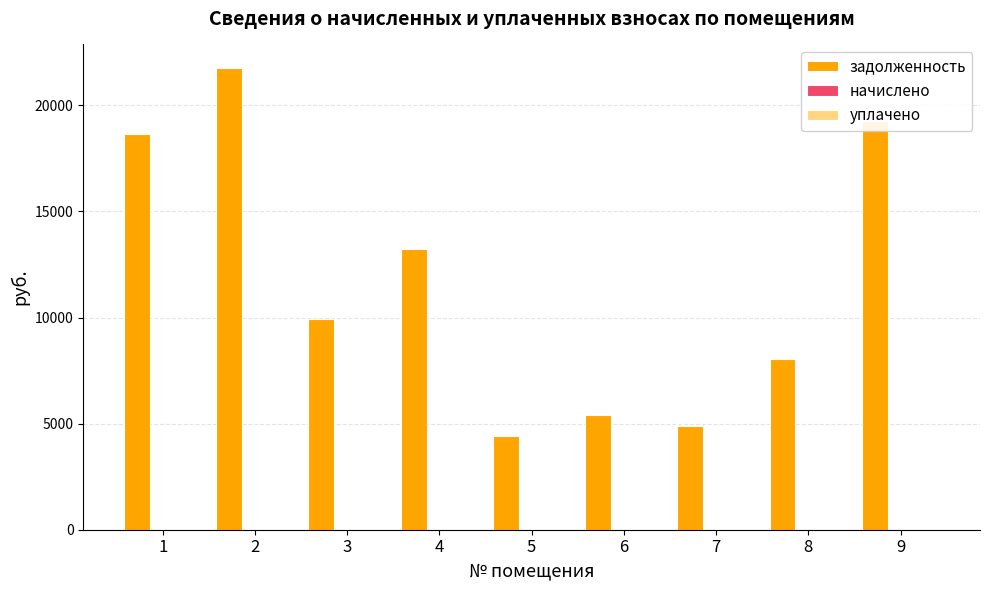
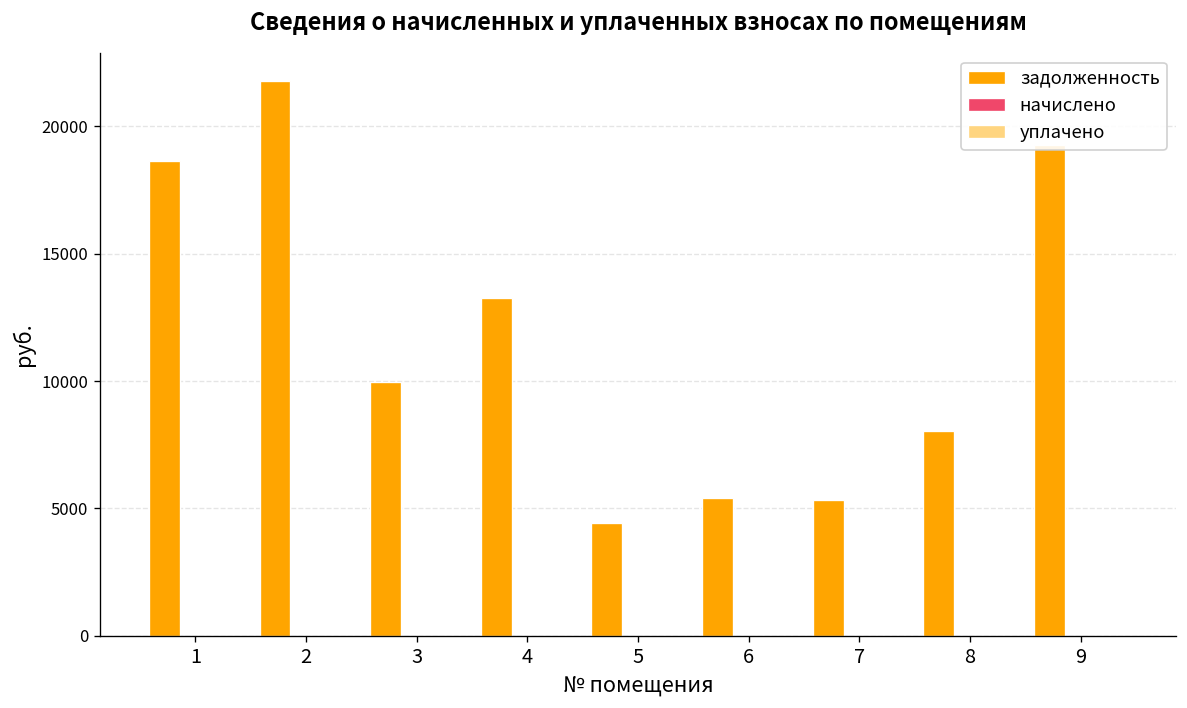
  {
    "задолженность": {
      "1": 18600,
      "2": 21800,
      "3": 10000,
      "4": 13200,
      "5": 4400,
      "6": 5400,
-     "7": 4900,
+     "7": 5300,
      "8": 8000
    },
    "начислено": {
      "1": 0,
      "2": 0,
      "3": 0,
      "4": 0,
      "5": 0,
      "6": 0,
      "7": 0,
      "8": 0,
      "9": 0
    },
    "уплачено": {
      "1": 0,
      "2": 0,
      "3": 0,
      "4": 0,
      "5": 0,
      "6": 0,
      "7": 0,
      "8": 0,
      "9": 0
    }
  }
